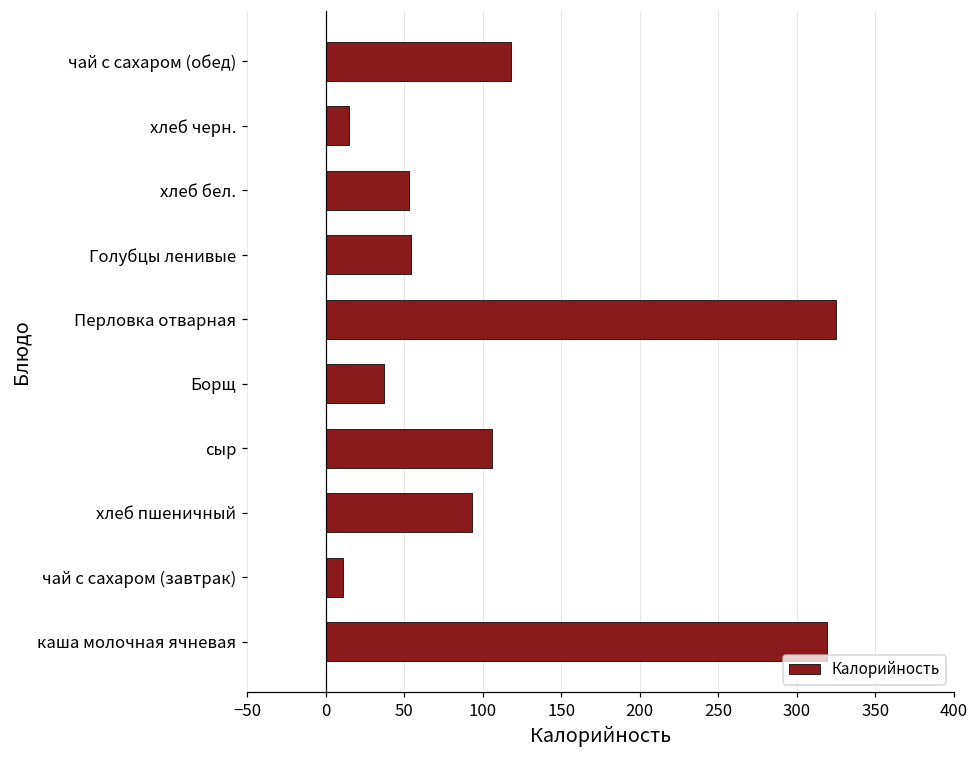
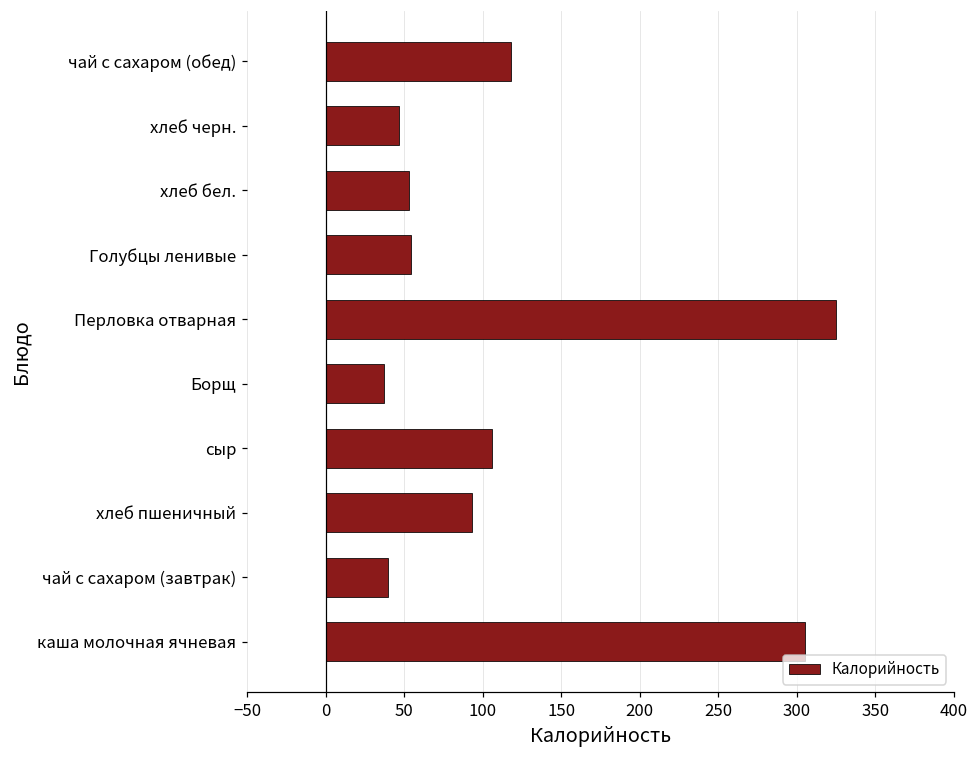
  {
    "чай с сахаром (обед)": 118,
-   "хлеб черн.": 15,
+   "хлеб черн.": 47,
    "хлеб бел.": 53,
    "Голубцы ленивые": 55,
    "Перловка отварная": 325,
    "Борщ": 37,
    "сыр": 106,
    "хлеб пшеничный": 94,
-   "чай с сахаром (завтрак)": 11,
-   "каша молочная ячневая": 319
+   "чай с сахаром (завтрак)": 40,
+   "каша молочная ячневая": 305
  }
